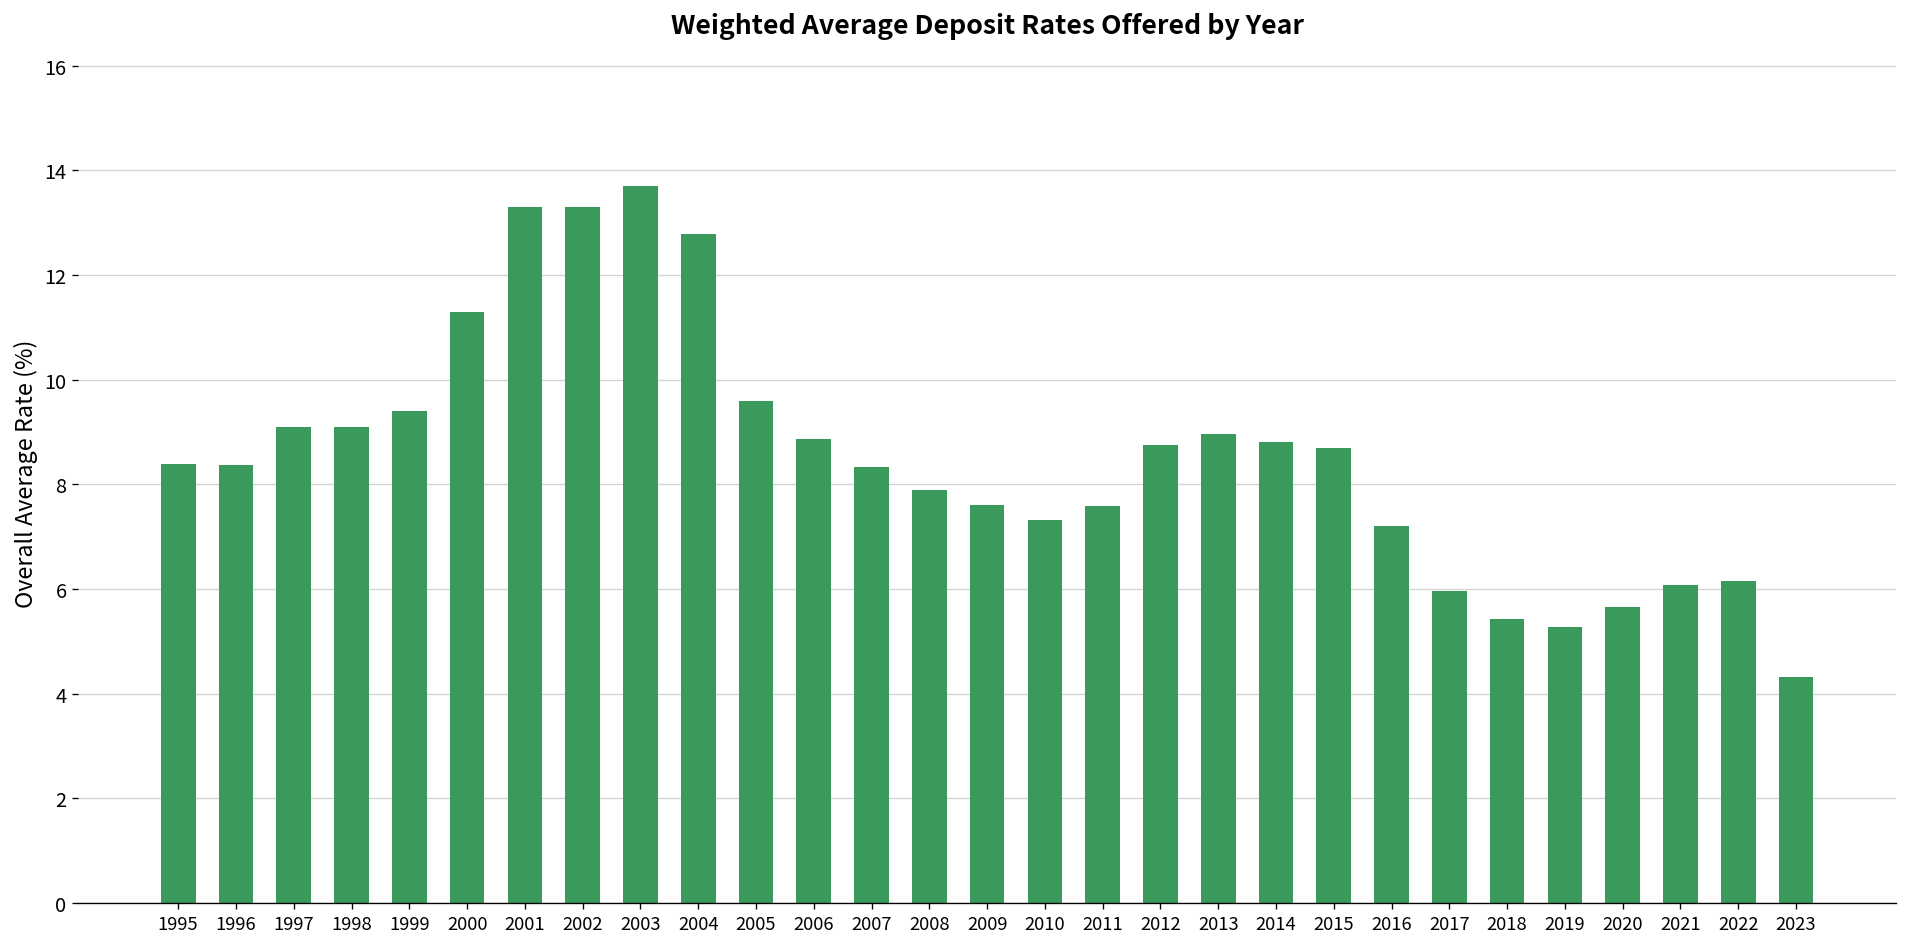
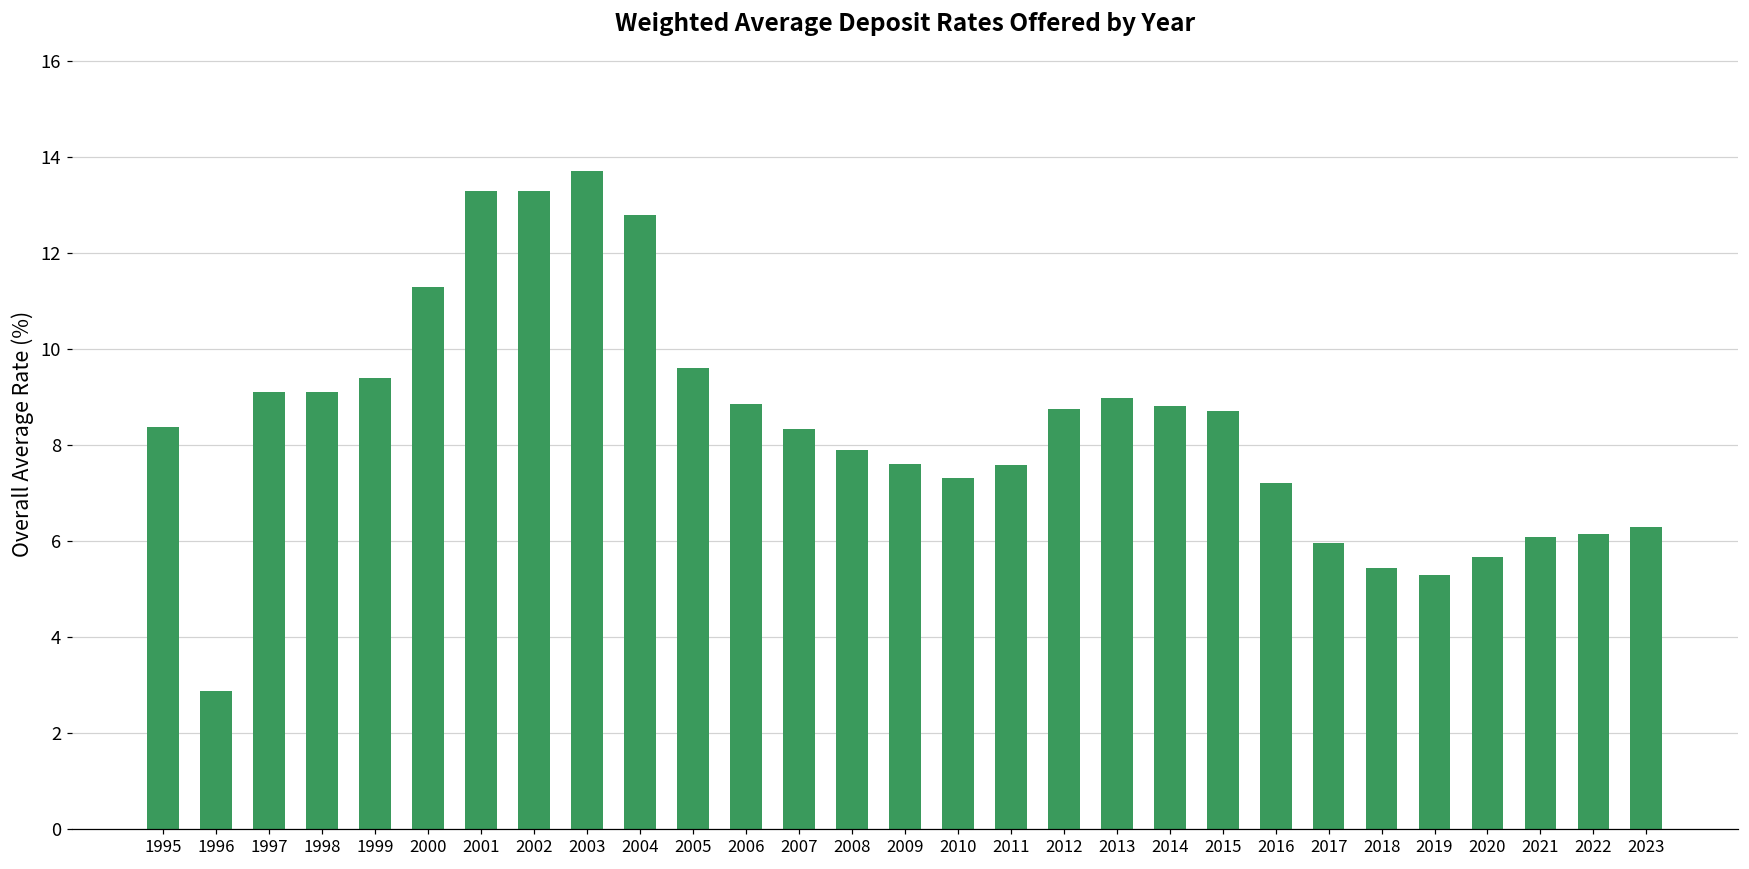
  {
    "1995": 8.4,
-   "1996": 8.4,
+   "1996": 2.9,
    "1997": 9.1,
    "1998": 9.1,
    "1999": 9.4,
    "2000": 11.3,
    "2001": 13.3,
    "2002": 13.3,
    "2003": 13.7,
    "2004": 12.8,
    "2005": 9.6,
    "2006": 8.9,
    "2007": 8.3,
    "2008": 7.9,
    "2009": 7.6,
    "2010": 7.3,
    "2011": 7.6,
    "2012": 8.8,
    "2013": 9.0,
    "2014": 8.8,
    "2015": 8.7,
    "2016": 7.2,
    "2017": 6.0,
    "2018": 5.4,
    "2019": 5.3,
    "2020": 5.7,
    "2021": 6.1,
    "2022": 6.2,
-   "2023": 4.3
+   "2023": 6.3
  }
